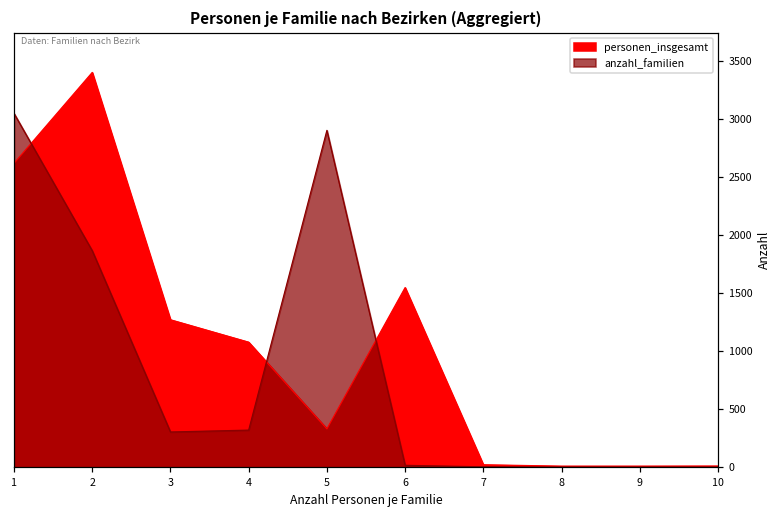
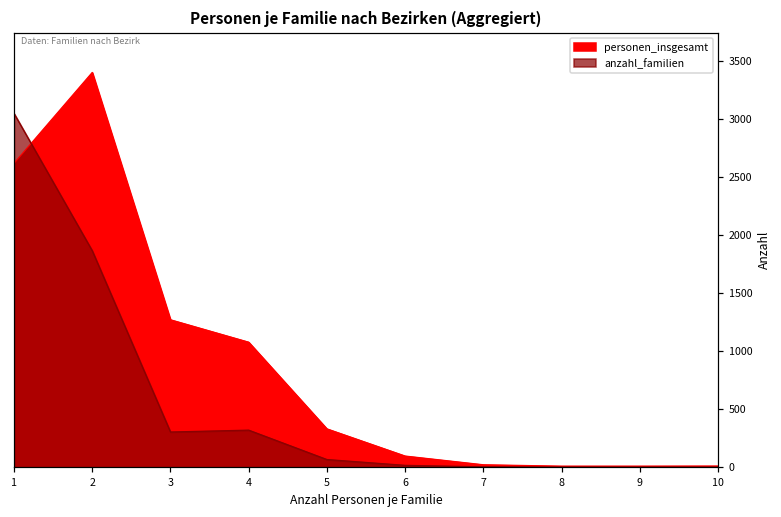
  {
    "personen_insgesamt": {
      "1": 2620,
      "2": 3400,
      "3": 1270,
      "4": 1080,
      "5": 330,
-     "6": 1550
+     "6": 100
    },
    "anzahl_familien": {
      "1": 3050,
      "2": 1860,
      "3": 300,
      "4": 320,
-     "5": 2900,
+     "5": 70,
      "6": 20
    }
  }
